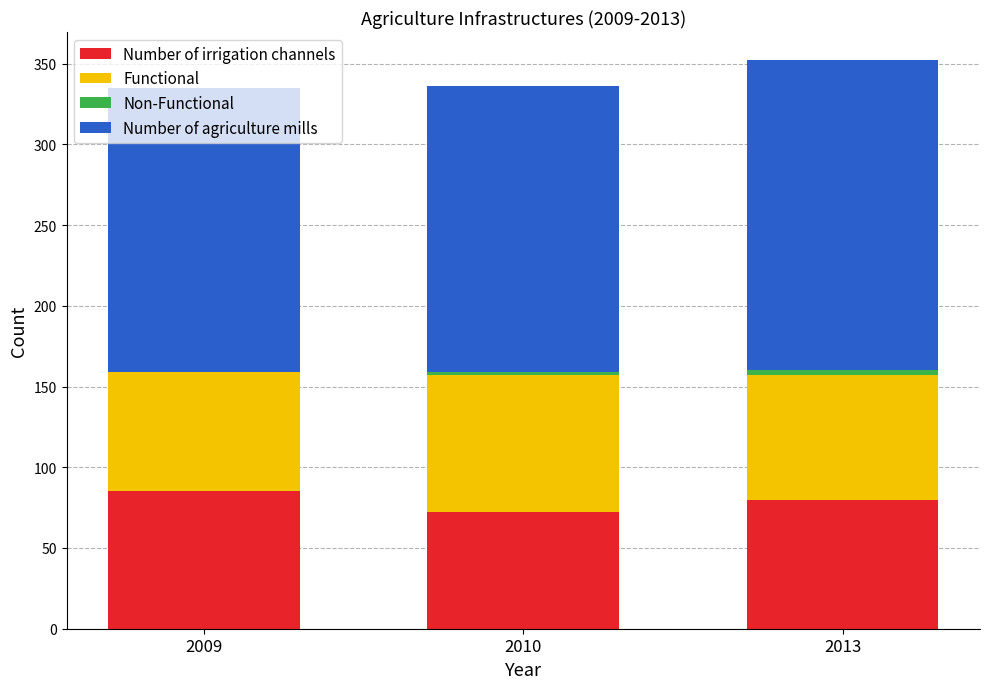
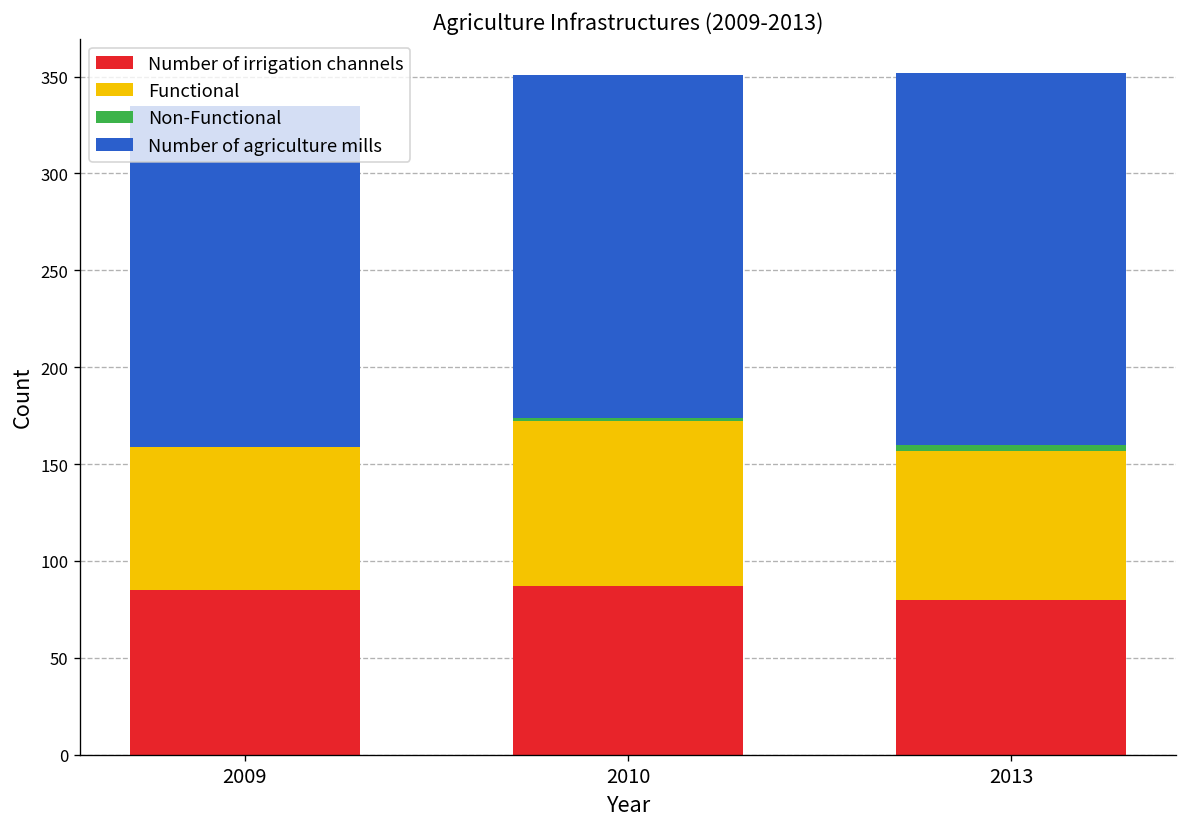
  {
    "Number of irrigation channels": {
      "2009": 85,
-     "2010": 72,
+     "2010": 87,
      "2013": 80
    },
    "Functional": {
      "2009": 74,
      "2010": 85,
      "2013": 77
    },
    "Non-Functional": {
      "2009": 0,
      "2010": 2,
      "2013": 3
    },
    "Number of agriculture mills": {
      "2010": 177,
      "2013": 192
    }
  }
